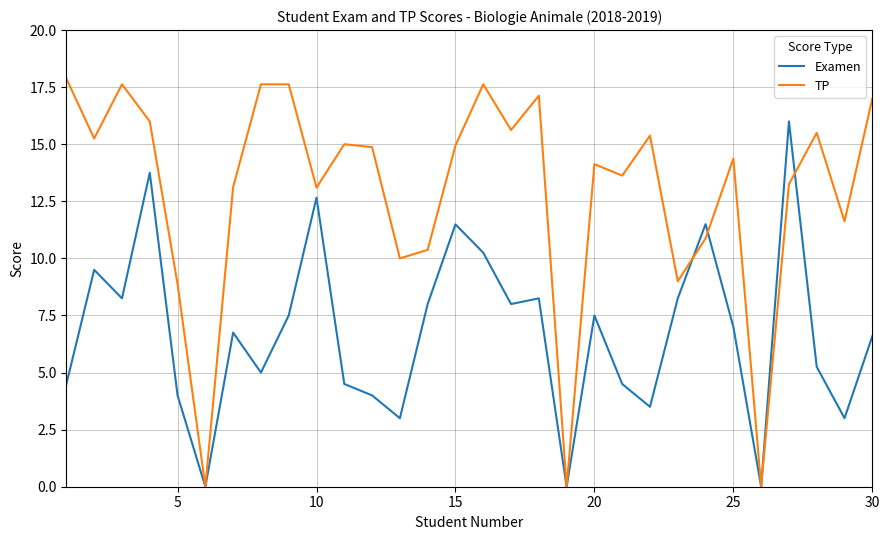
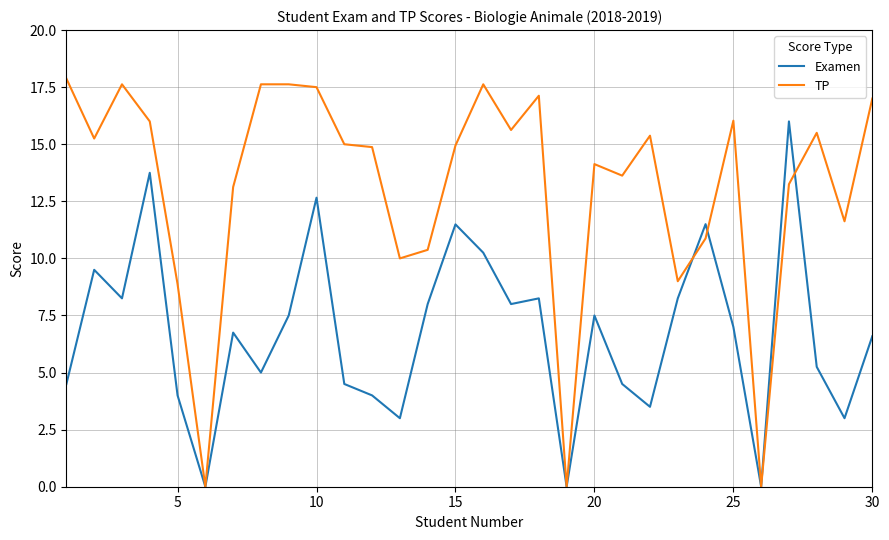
  {
    "Examen": {
      "5": 4.0,
      "10": 12.7,
      "15": 11.5,
      "20": 7.5,
      "25": 7.0,
      "30": 6.6
    },
    "TP": {
      "5": 8.9,
-     "10": 13.1,
+     "10": 17.5,
      "15": 14.9,
      "20": 14.1,
-     "25": 14.4,
+     "25": 16.0,
      "30": 17.0
    }
  }
